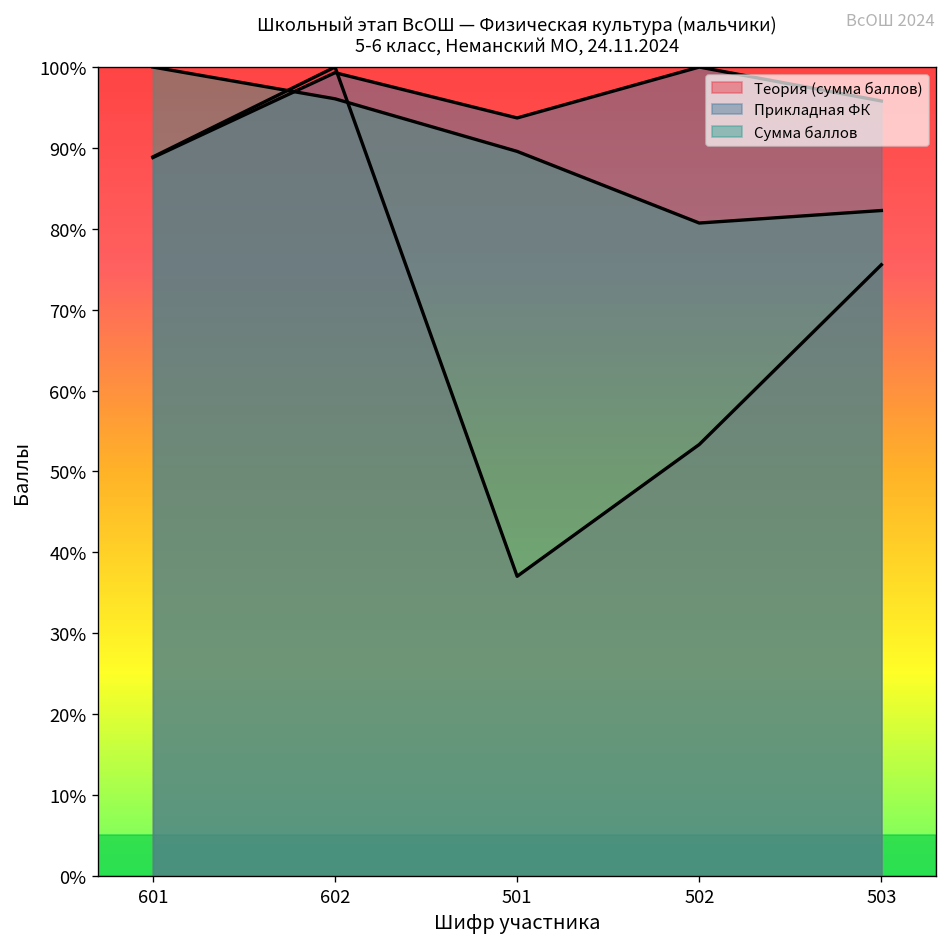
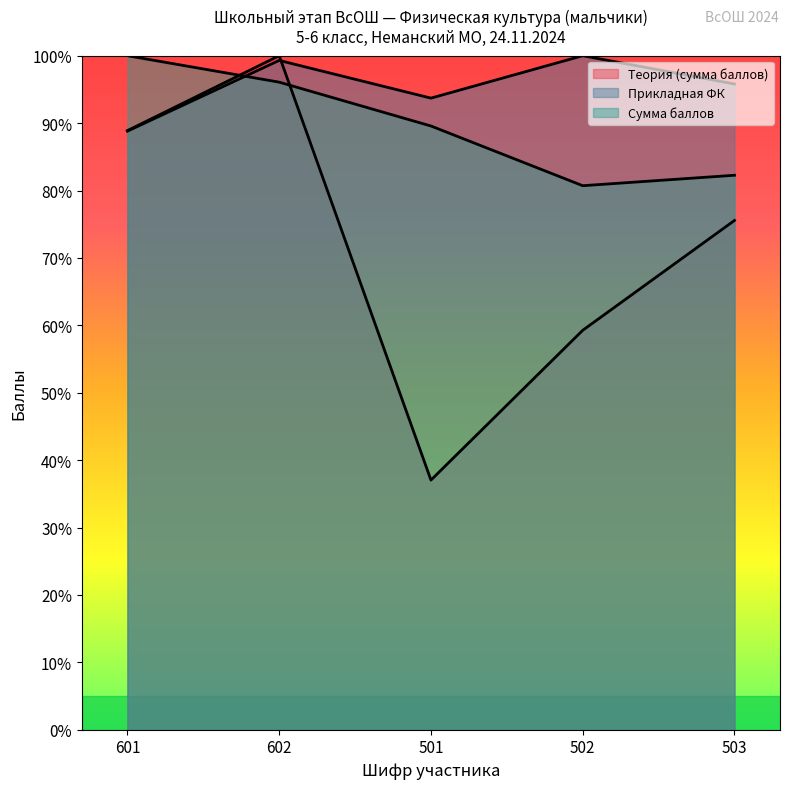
  {
    "Теория (сумма баллов)": {
      "602": "100%",
      "501": "37%",
-     "502": "53%",
+     "502": "59%",
      "503": "76%"
    }
  }
